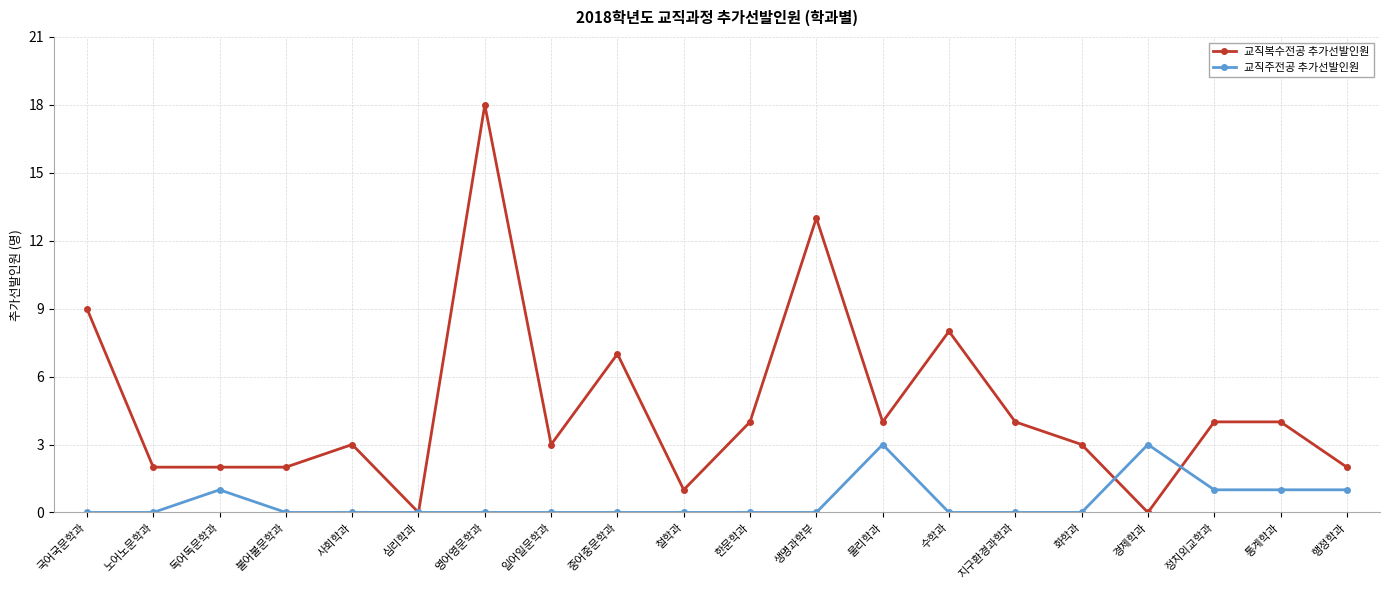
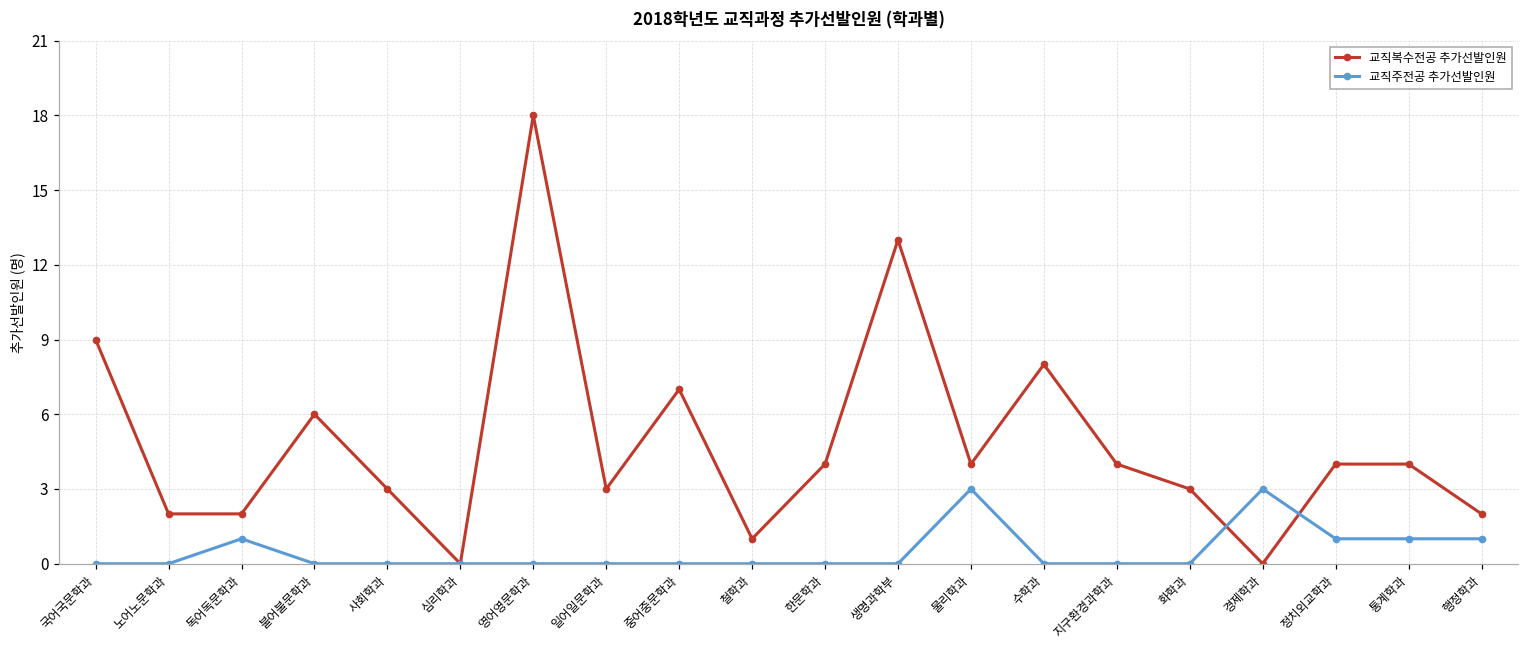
  {
    "교직복수전공 추가선발인원": {
      "국어국문학과": 9,
      "노어노문학과": 2,
      "독어독문학과": 2,
-     "불어불문학과": 2,
+     "불어불문학과": 6,
      "사회학과": 3,
      "영어영문학과": 18,
      "일어일문학과": 3,
      "중어중문학과": 7,
      "철학과": 1,
      "한문학과": 4,
      "생명과학부": 13,
      "물리학과": 4,
      "수학과": 8,
      "지구환경과학과": 4,
      "화학과": 3,
      "경제학과": 0,
      "정치외교학과": 4,
      "통계학과": 4,
      "행정학과": 2
    },
    "교직주전공 추가선발인원": {
      "국어국문학과": 0,
      "노어노문학과": 0,
      "독어독문학과": 1,
      "불어불문학과": 0,
      "사회학과": 0,
      "영어영문학과": 0,
      "일어일문학과": 0,
      "중어중문학과": 0,
      "철학과": 0,
      "한문학과": 0,
      "생명과학부": 0,
      "물리학과": 3,
      "수학과": 0,
      "지구환경과학과": 0,
      "화학과": 0,
      "경제학과": 3,
      "정치외교학과": 1,
      "통계학과": 1,
      "행정학과": 1
    }
  }
